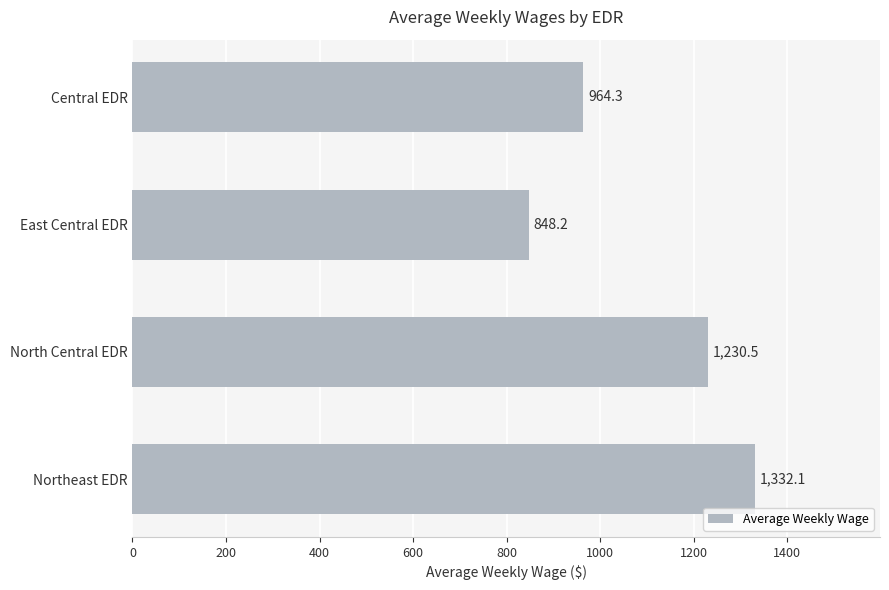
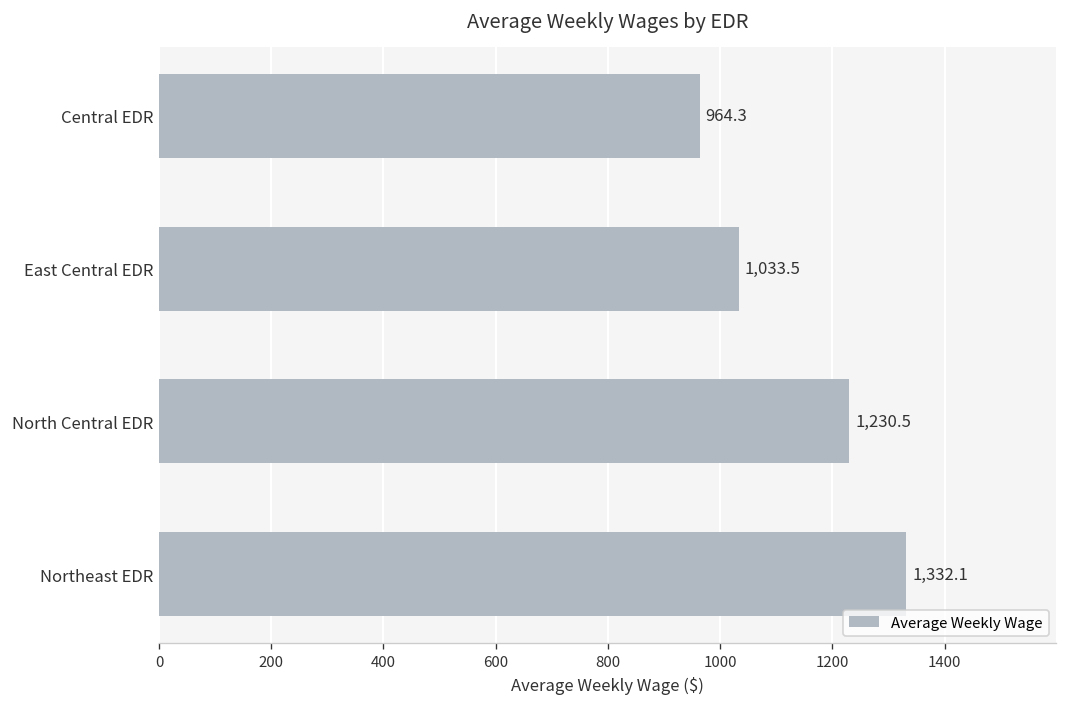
  {
    "Central EDR": "964.3",
-   "East Central EDR": "848.2",
+   "East Central EDR": "1,033.5",
    "North Central EDR": "1,230.5",
    "Northeast EDR": "1,332.1"
  }
